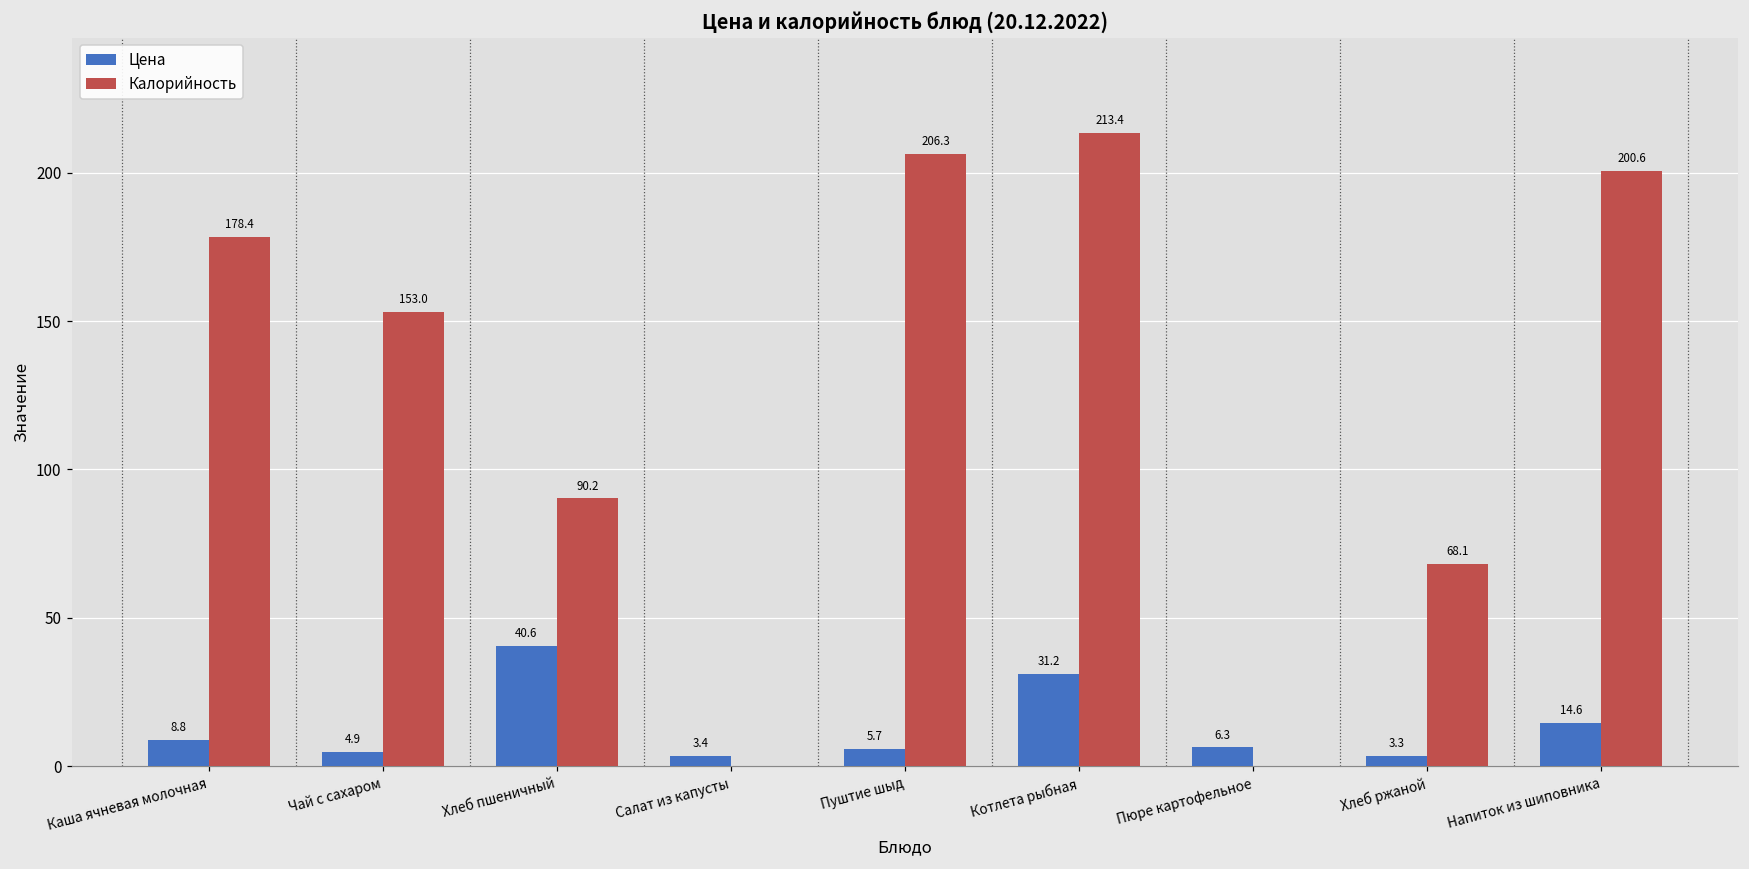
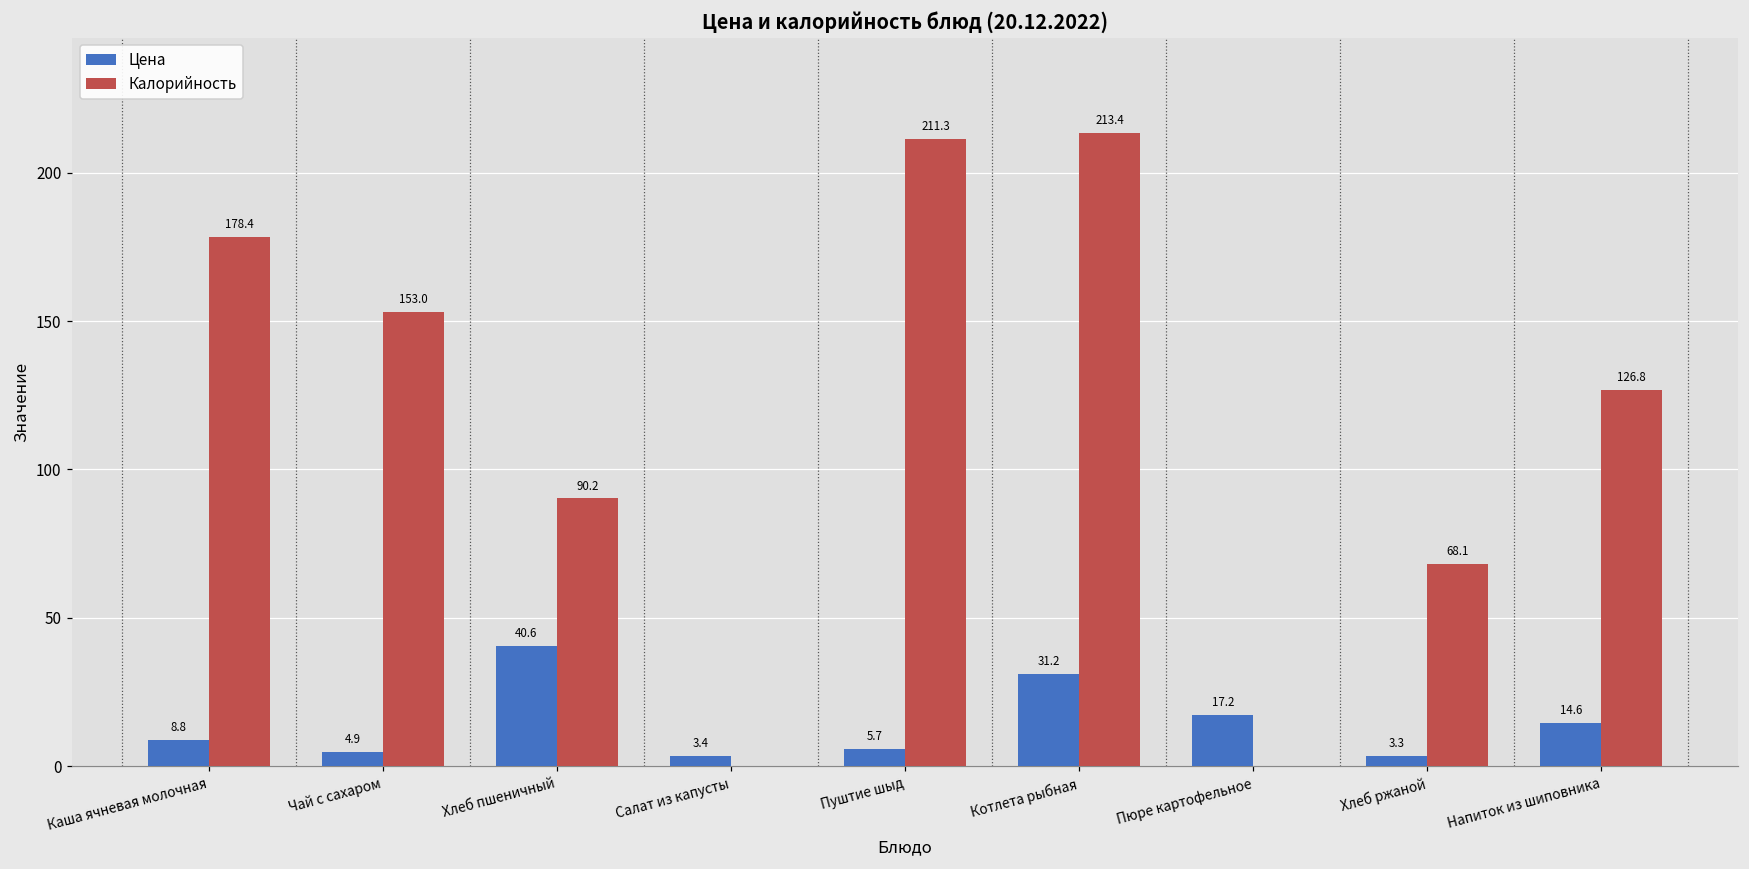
  {
    "Цена": {
      "Каша ячневая молочная": 8.8,
      "Чай с сахаром": 4.9,
      "Хлеб пшеничный": 40.6,
      "Салат из капусты": 3.4,
      "Пуштие шыд": 5.7,
      "Котлета рыбная": 31.2,
-     "Пюре картофельное": 6.3,
+     "Пюре картофельное": 17.2,
      "Хлеб ржаной": 3.3,
      "Напиток из шиповника": 14.6
    },
    "Калорийность": {
      "Каша ячневая молочная": 178.4,
      "Чай с сахаром": 153.0,
      "Хлеб пшеничный": 90.2,
-     "Пуштие шыд": 206.3,
+     "Пуштие шыд": 211.3,
      "Котлета рыбная": 213.4,
      "Хлеб ржаной": 68.1,
-     "Напиток из шиповника": 200.6
+     "Напиток из шиповника": 126.8
    }
  }
